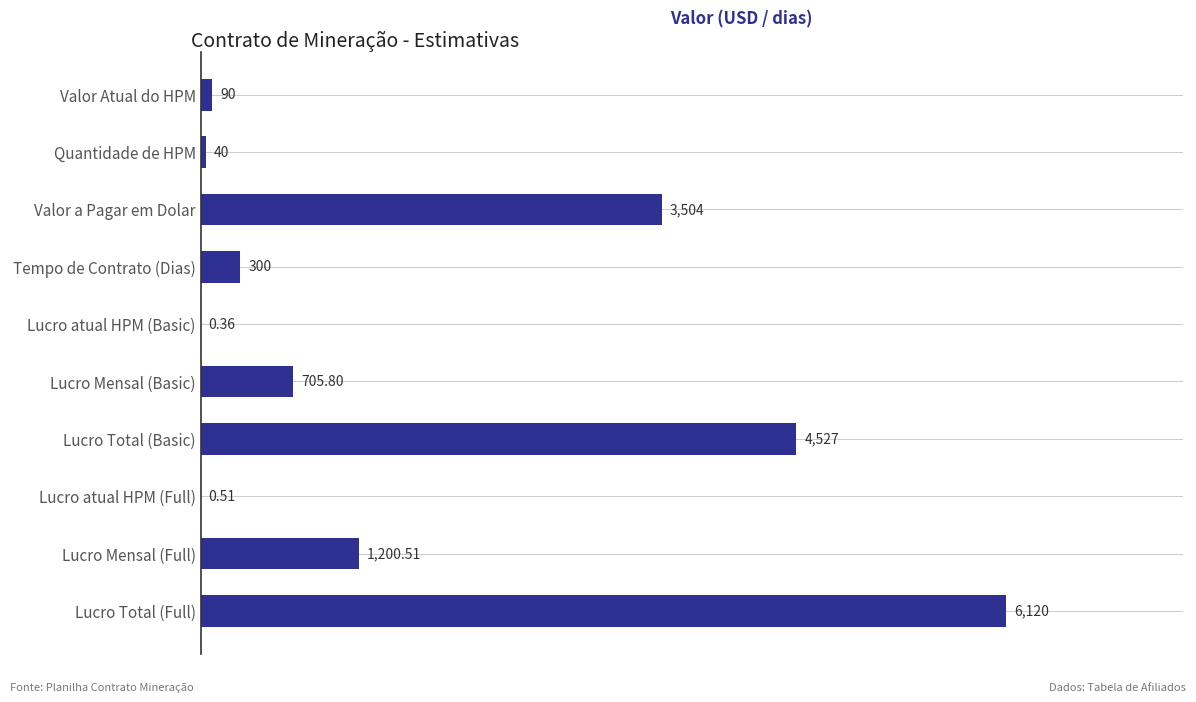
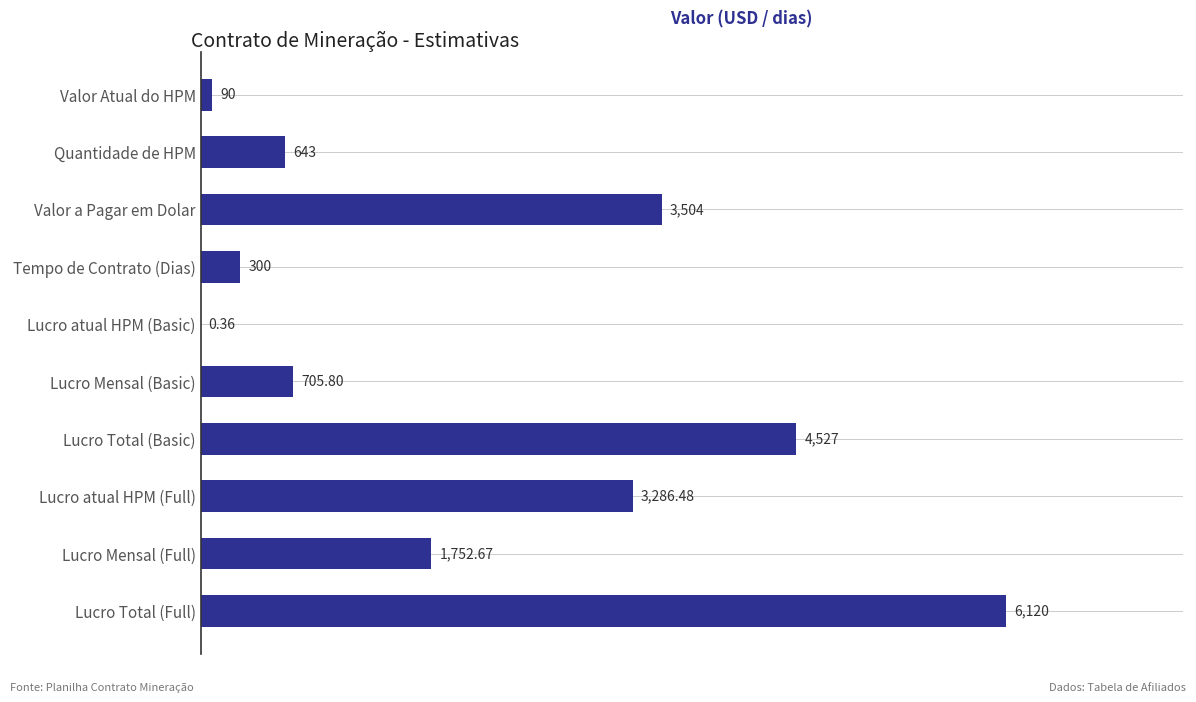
  {
    "Valor Atual do HPM": "90",
-   "Quantidade de HPM": "40",
+   "Quantidade de HPM": "643",
    "Valor a Pagar em Dolar": "3,504",
    "Tempo de Contrato (Dias)": "300",
    "Lucro atual HPM (Basic)": "0.36",
    "Lucro Mensal (Basic)": "705.80",
    "Lucro Total (Basic)": "4,527",
-   "Lucro atual HPM (Full)": "0.51",
-   "Lucro Mensal (Full)": "1,200.51",
+   "Lucro atual HPM (Full)": "3,286.48",
+   "Lucro Mensal (Full)": "1,752.67",
    "Lucro Total (Full)": "6,120"
  }
